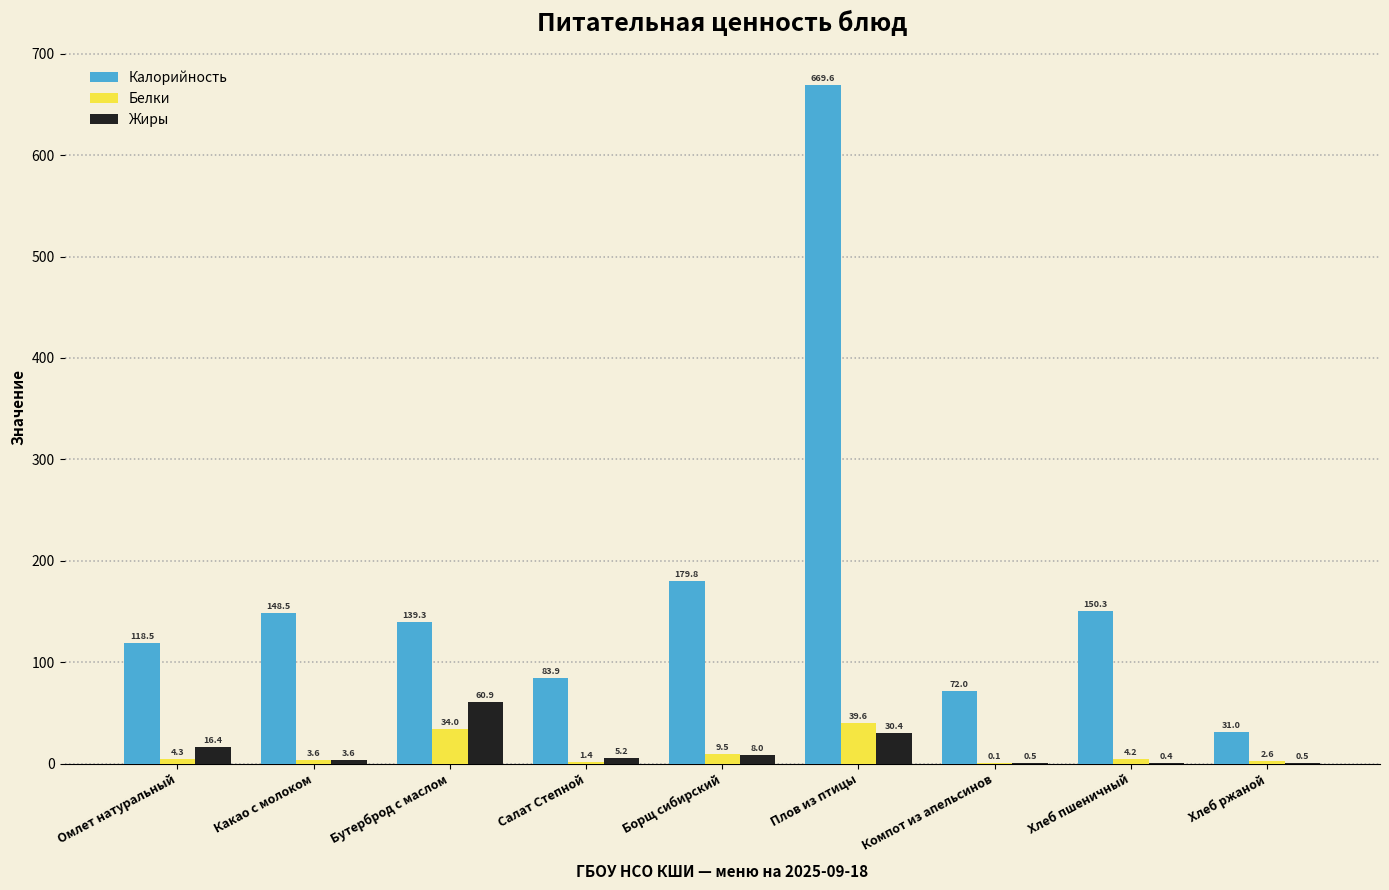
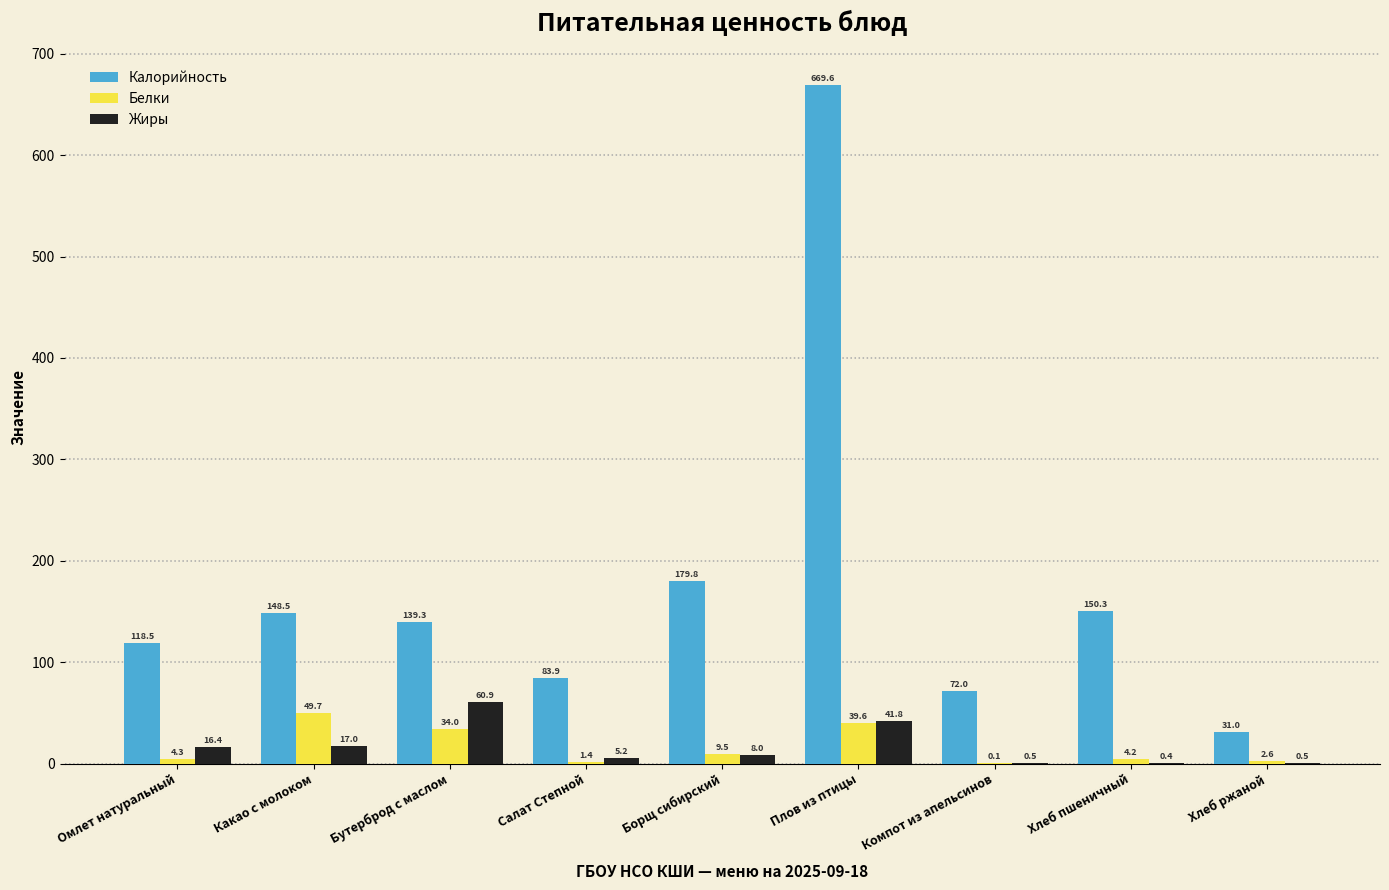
  {
    "Калорийность": {
      "Омлет натуральный": 118.5,
      "Какао с молоком": 148.5,
      "Бутерброд с маслом": 139.3,
      "Салат Степной": 83.9,
      "Борщ сибирский": 179.8,
      "Плов из птицы": 669.6,
      "Компот из апельсинов": 72.0,
      "Хлеб пшеничный": 150.3,
      "Хлеб ржаной": 31.0
    },
    "Белки": {
      "Омлет натуральный": 4.3,
-     "Какао с молоком": 3.6,
+     "Какао с молоком": 49.7,
      "Бутерброд с маслом": 34.0,
      "Салат Степной": 1.4,
      "Борщ сибирский": 9.5,
      "Плов из птицы": 39.6,
      "Компот из апельсинов": 0.1,
      "Хлеб пшеничный": 4.2,
      "Хлеб ржаной": 2.6
    },
    "Жиры": {
      "Омлет натуральный": 16.4,
-     "Какао с молоком": 3.6,
+     "Какао с молоком": 17.0,
      "Бутерброд с маслом": 60.9,
      "Салат Степной": 5.2,
      "Борщ сибирский": 8.0,
-     "Плов из птицы": 30.4,
+     "Плов из птицы": 41.8,
      "Компот из апельсинов": 0.5,
      "Хлеб пшеничный": 0.4,
      "Хлеб ржаной": 0.5
    }
  }
